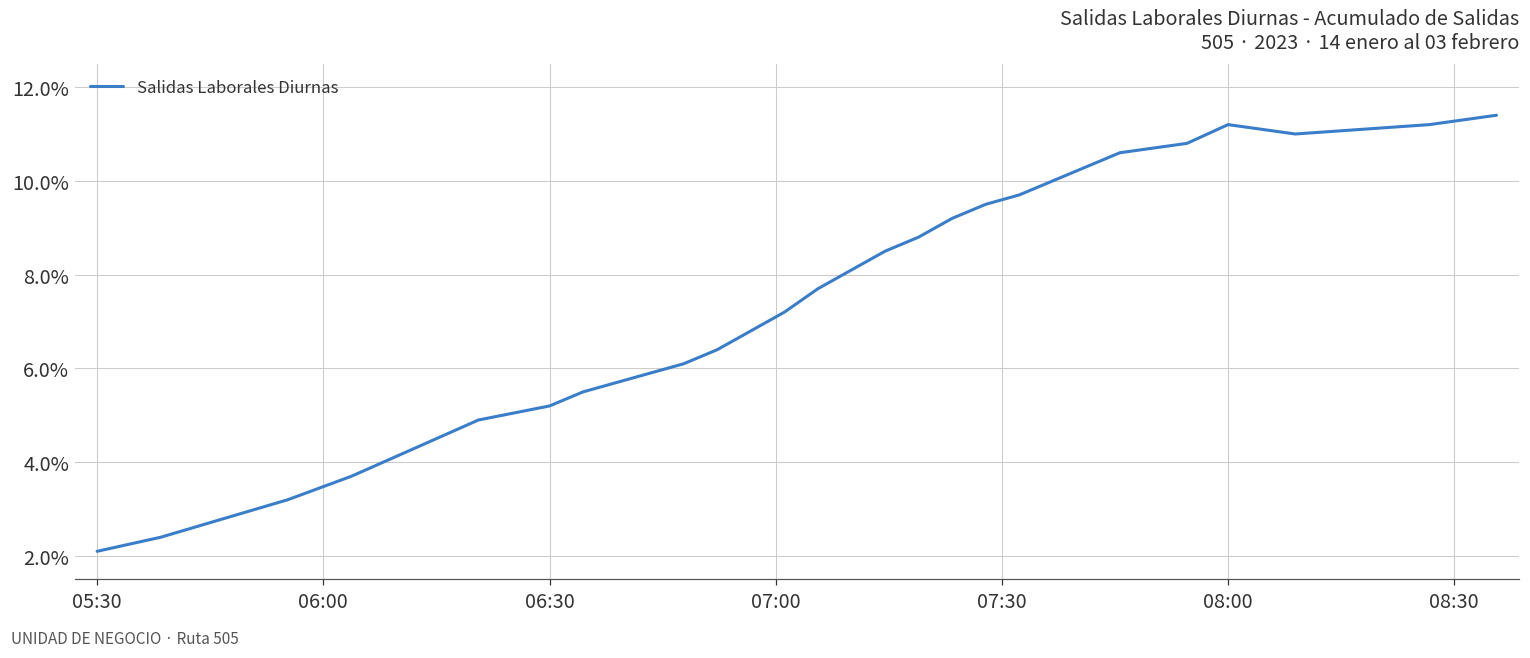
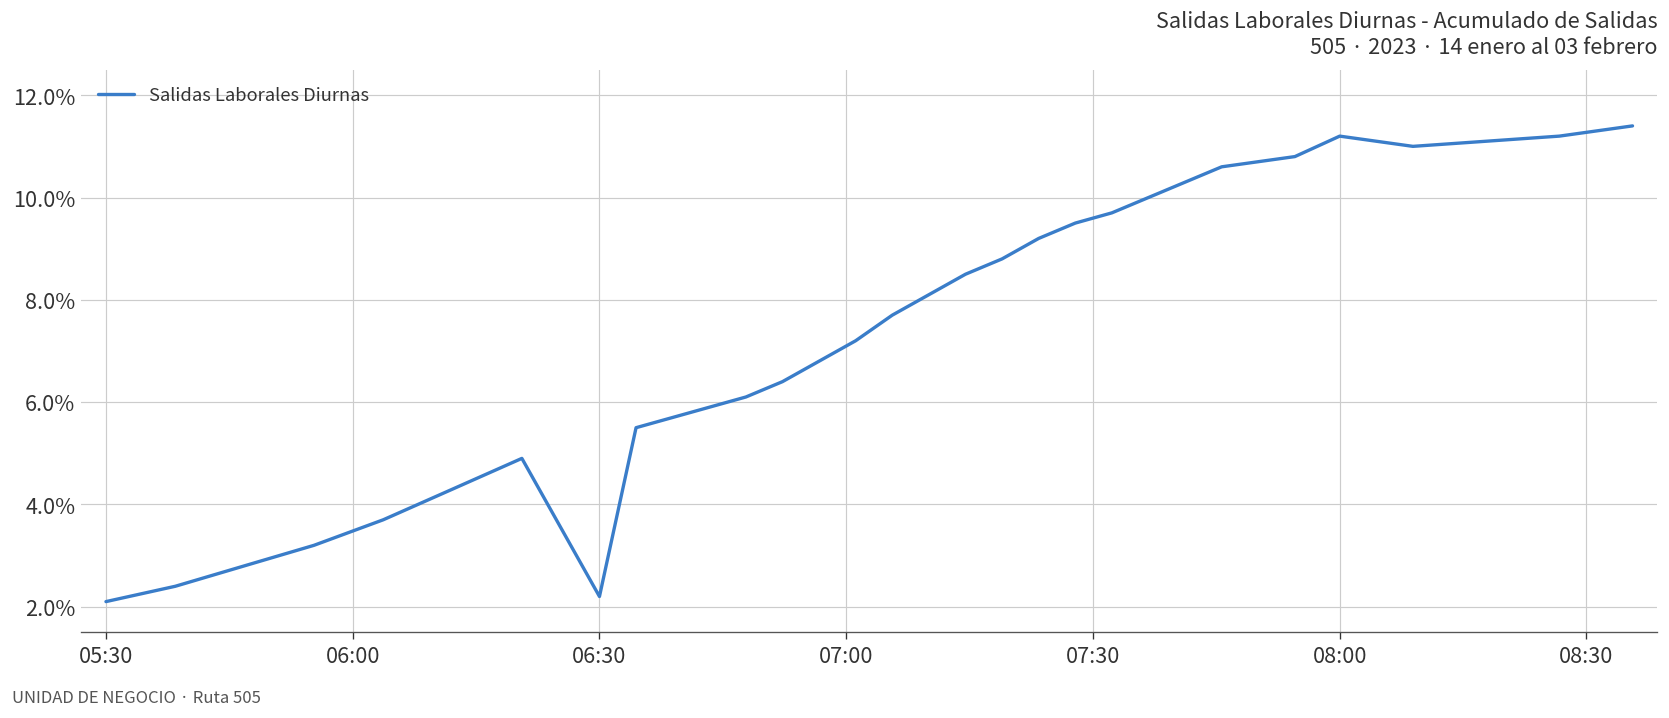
  {
    "05:30": "2.1%",
-   "06:30": "5.2%",
+   "06:30": "2.2%",
    "08:00": "11.2%"
  }
